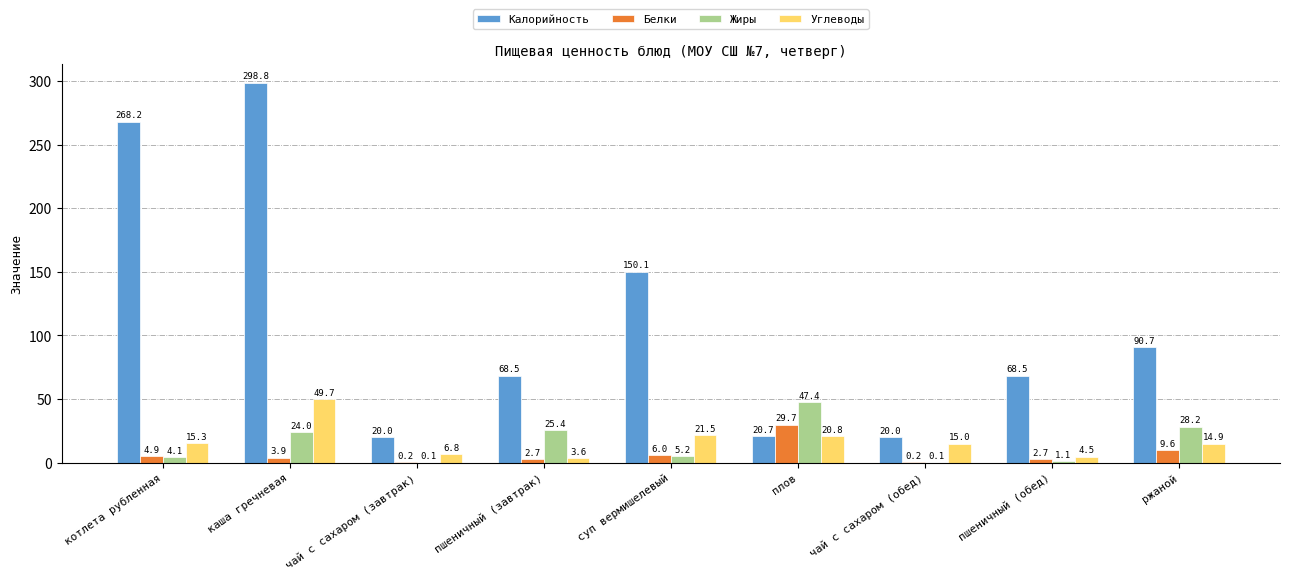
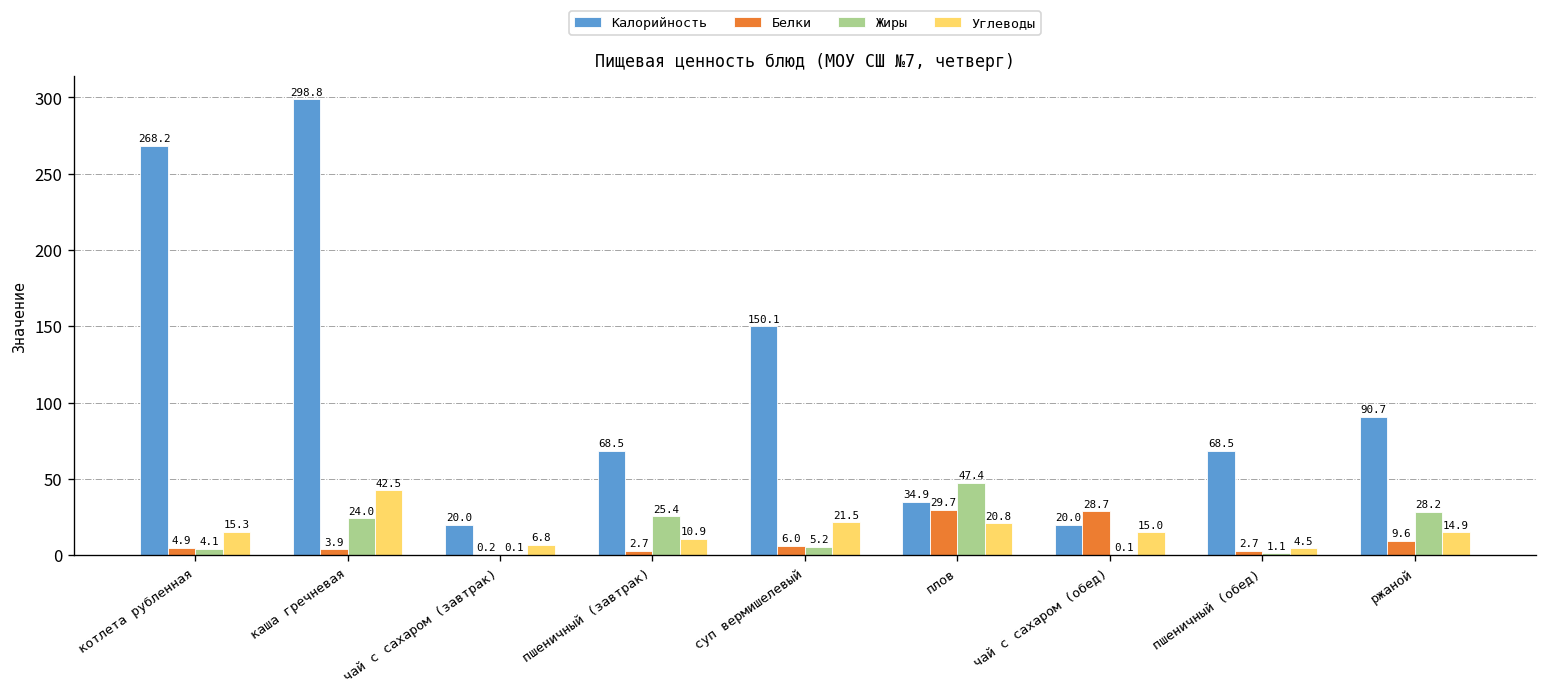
  {
    "Калорийность": {
      "котлета рубленная": 268.2,
      "каша гречневая": 298.8,
      "чай с сахаром (завтрак)": 20.0,
      "пшеничный (завтрак)": 68.5,
      "суп вермишелевый": 150.1,
-     "плов": 20.7,
+     "плов": 34.9,
      "чай с сахаром (обед)": 20.0,
      "пшеничный (обед)": 68.5,
      "ржаной": 90.7
    },
    "Белки": {
      "котлета рубленная": 4.9,
      "каша гречневая": 3.9,
      "чай с сахаром (завтрак)": 0.2,
      "пшеничный (завтрак)": 2.7,
      "суп вермишелевый": 6.0,
      "плов": 29.7,
-     "чай с сахаром (обед)": 0.2,
+     "чай с сахаром (обед)": 28.7,
      "пшеничный (обед)": 2.7,
      "ржаной": 9.6
    },
    "Жиры": {
      "котлета рубленная": 4.1,
      "каша гречневая": 24.0,
      "чай с сахаром (завтрак)": 0.1,
      "пшеничный (завтрак)": 25.4,
      "суп вермишелевый": 5.2,
      "плов": 47.4,
      "чай с сахаром (обед)": 0.1,
      "пшеничный (обед)": 1.1,
      "ржаной": 28.2
    },
    "Углеводы": {
      "котлета рубленная": 15.3,
-     "каша гречневая": 49.7,
+     "каша гречневая": 42.5,
      "чай с сахаром (завтрак)": 6.8,
-     "пшеничный (завтрак)": 3.6,
+     "пшеничный (завтрак)": 10.9,
      "суп вермишелевый": 21.5,
      "плов": 20.8,
      "чай с сахаром (обед)": 15.0,
      "пшеничный (обед)": 4.5,
      "ржаной": 14.9
    }
  }
